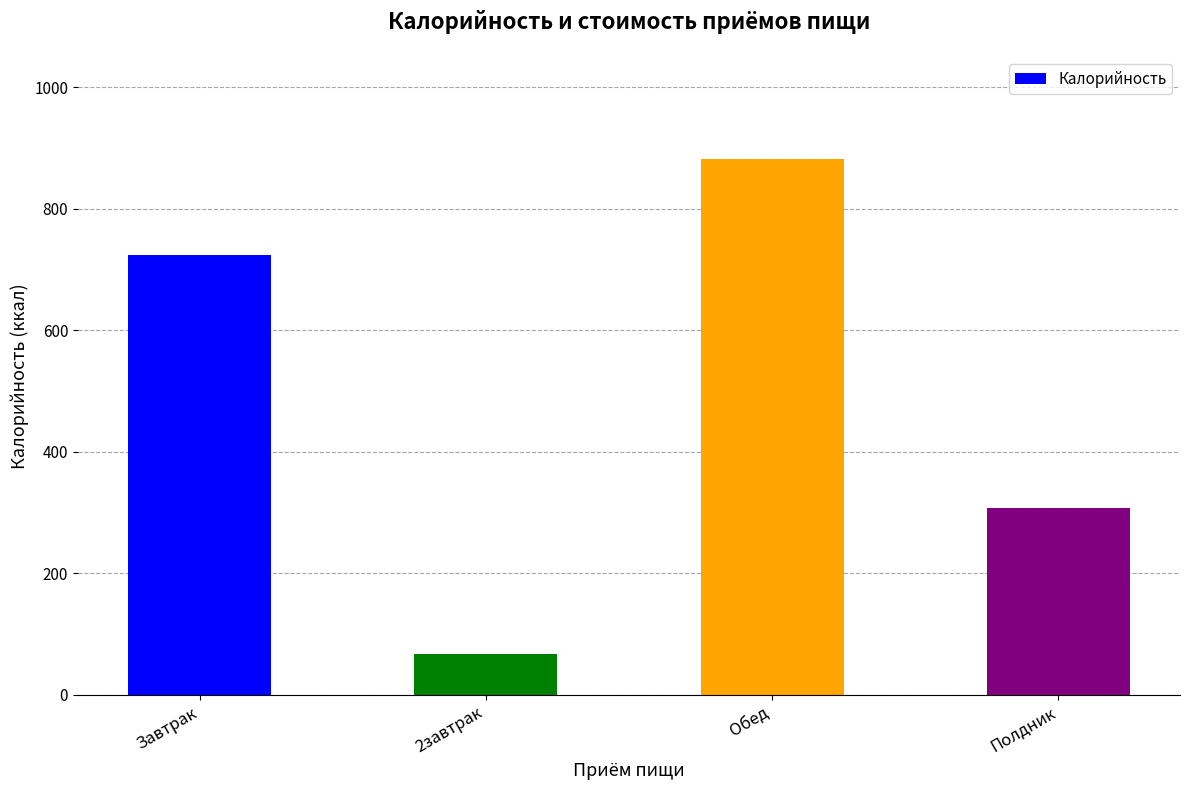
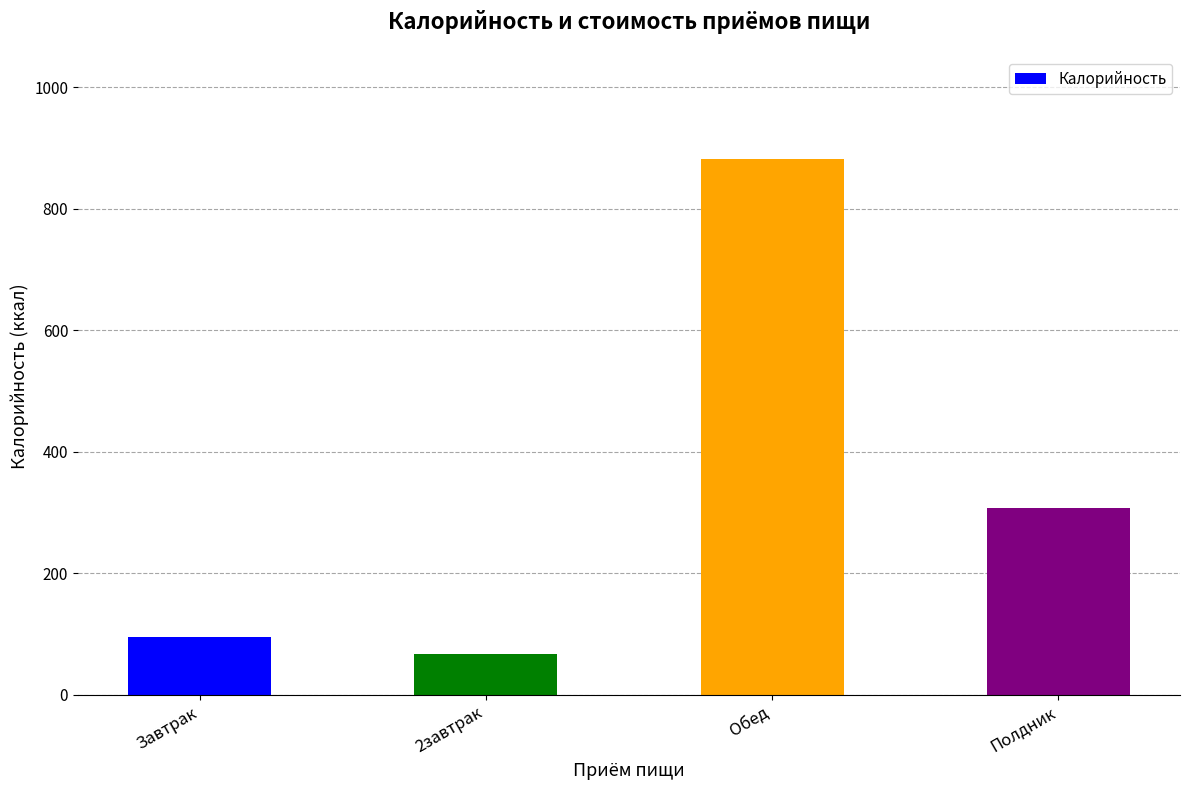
  {
-   "Завтрак": 720,
+   "Завтрак": 100,
    "2завтрак": 70,
    "Обед": 880,
    "Полдник": 310
  }
